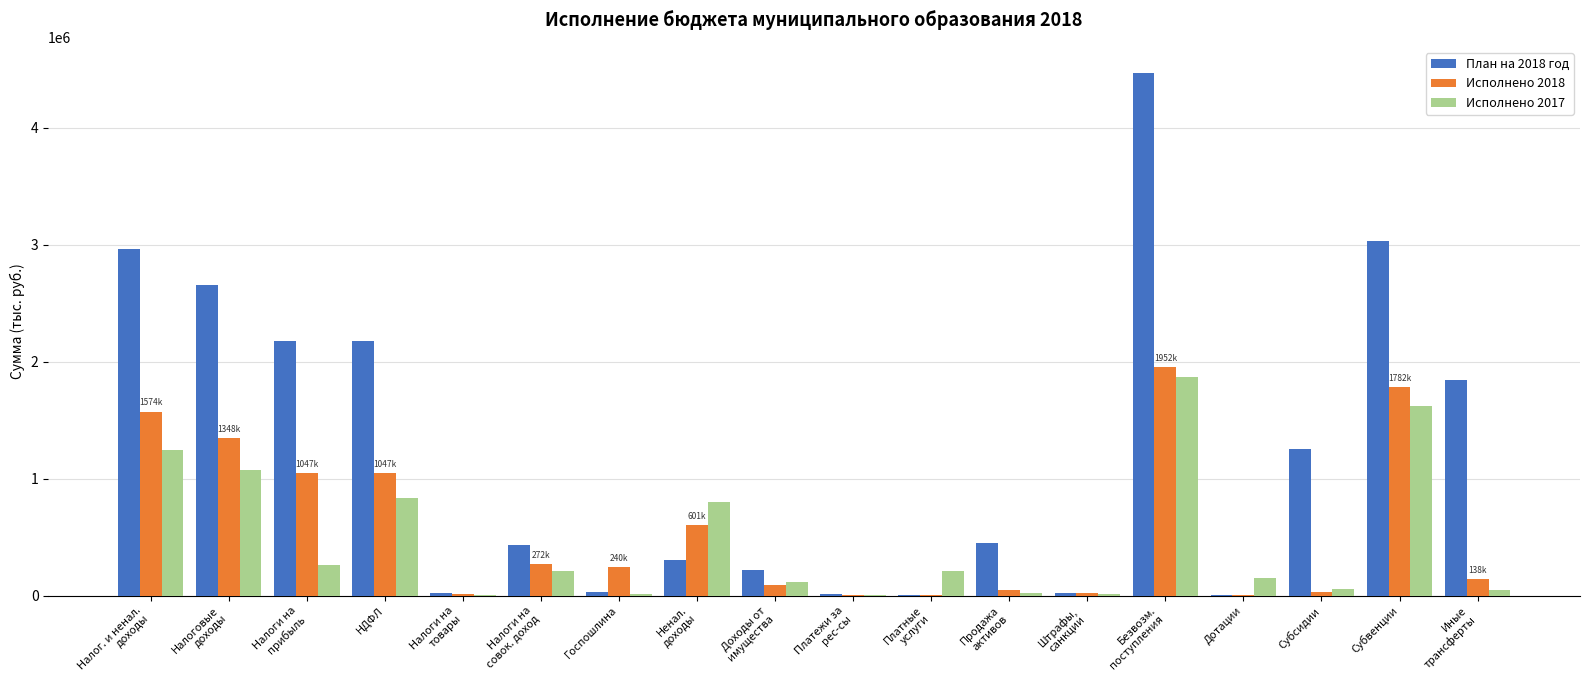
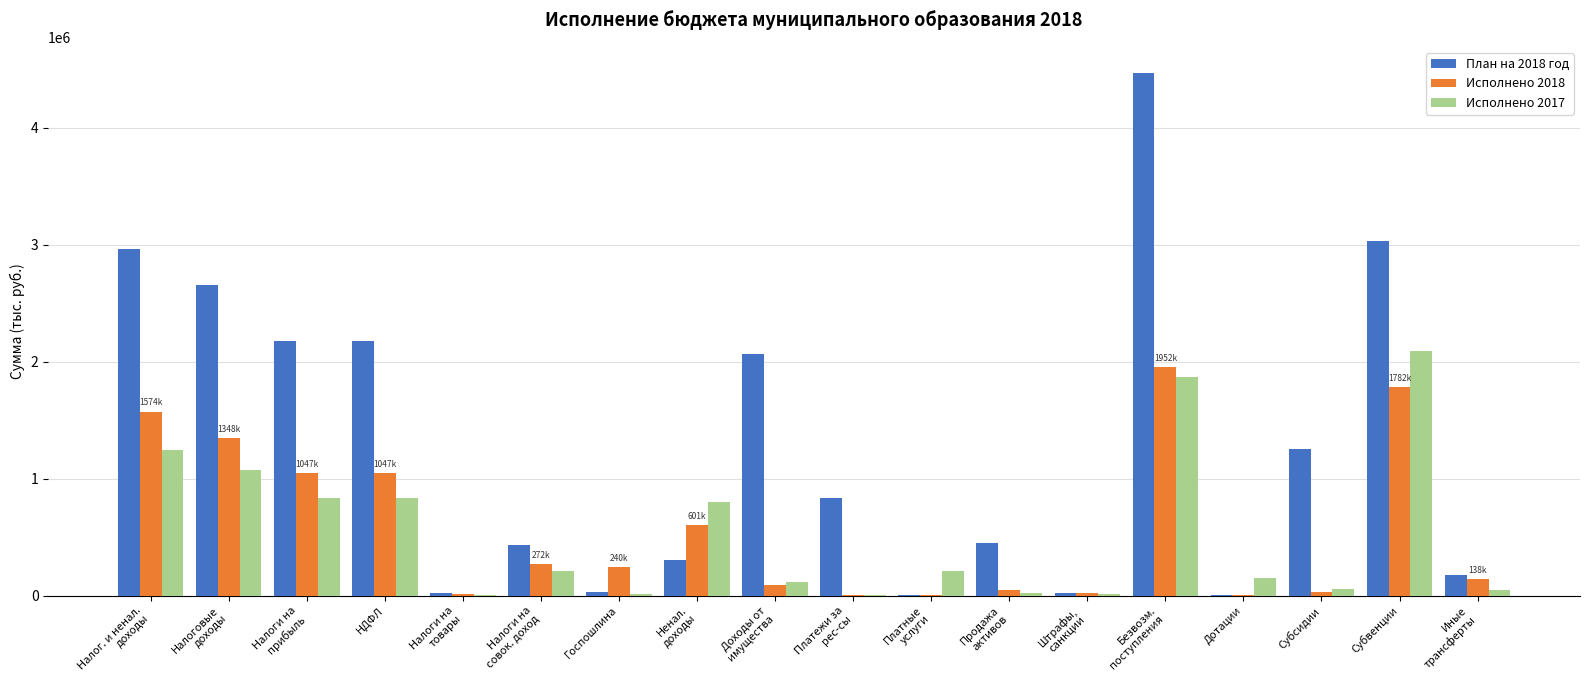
  {
    "План на 2018 год": {
      "Налог. и ненал. доходы": "2960000",
      "Налоговые доходы": "2660000",
      "Налоги на прибыль": "2180000",
      "НДФЛ": "2180000",
      "Налоги на товары": "20000",
      "Налоги на совок. доход": "430000",
      "Госпошлина": "30000",
      "Ненал. доходы": "300000",
-     "Доходы от имущества": "220000",
-     "Платежи за рес-сы": "10000",
+     "Доходы от имущества": "2070000",
+     "Платежи за рес-сы": "830000",
      "Продажа активов": "450000",
      "Безвозм. поступления": "4470000",
      "Субсидии": "1250000",
      "Субвенции": "3040000",
-     "Иные трансферты": "1850000"
+     "Иные трансферты": "180000"
    },
    "Исполнено 2018": {
      "Налог. и ненал. доходы": "1574k",
      "Налоговые доходы": "1348k",
      "Налоги на прибыль": "1047k",
      "НДФЛ": "1047k",
      "Госпошлина": "240k",
      "Безвозм. поступления": "1952k",
      "Субвенции": "1782k"
    },
    "Исполнено 2017": {
      "Налог. и ненал. доходы": "1250000",
      "Налоговые доходы": "1070000",
-     "Налоги на прибыль": "260000",
+     "Налоги на прибыль": "840000",
      "НДФЛ": "840000",
      "Налоги на совок. доход": "210000",
      "Ненал. доходы": "800000",
      "Доходы от имущества": "120000",
      "Платные услуги": "210000",
      "Продажа активов": "20000",
      "Безвозм. поступления": "1870000",
      "Дотации": "150000",
      "Субсидии": "50000",
-     "Субвенции": "1620000",
+     "Субвенции": "2090000",
      "Иные трансферты": "50000"
    }
  }
